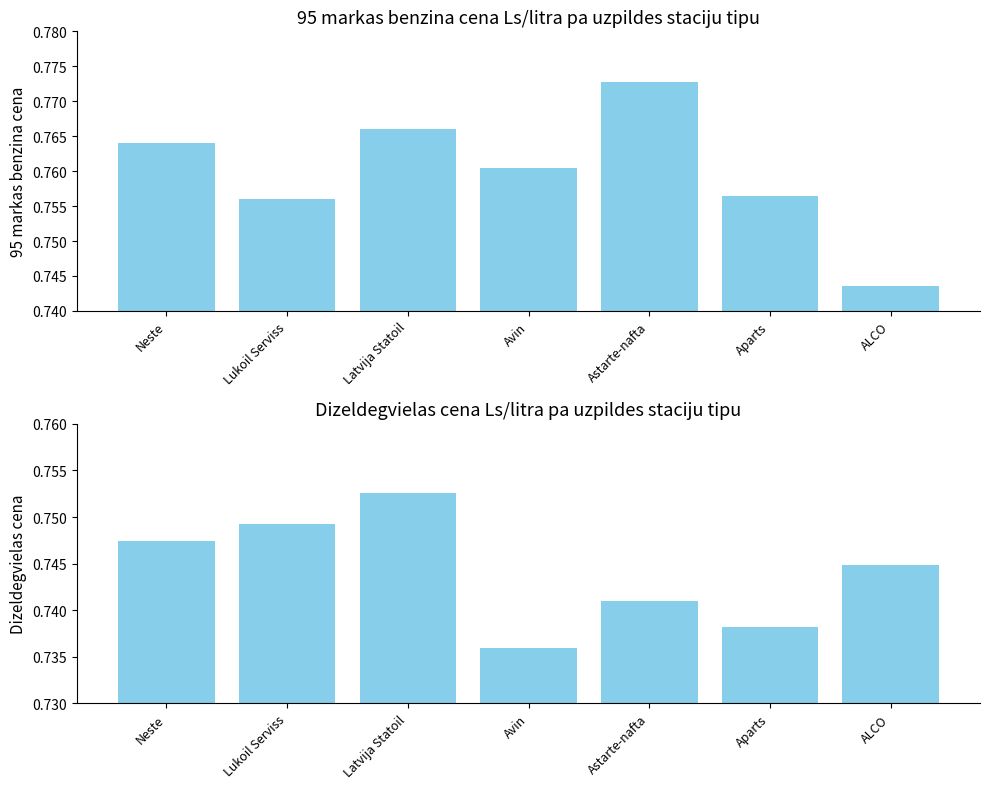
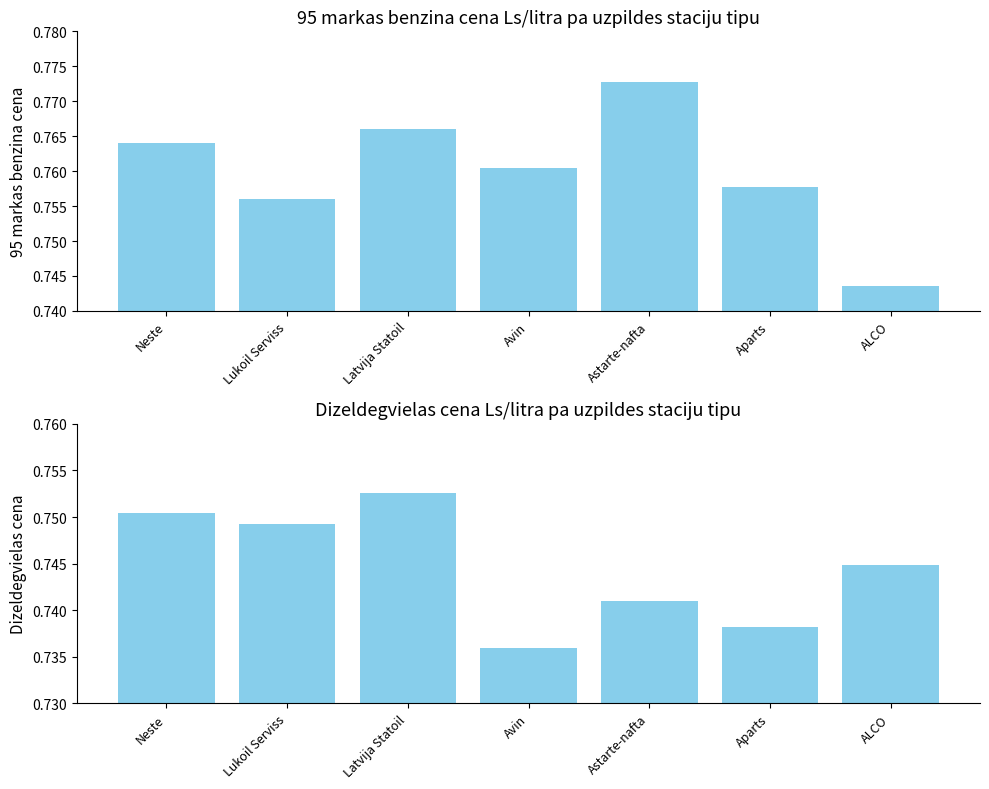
  {
    "95 markas benzina cena Ls/litra pa uzpildes staciju tipu": {
      "Neste": 0.764,
      "Lukoil Serviss": 0.756,
      "Latvija Statoil": 0.766,
      "Avin": 0.761,
      "Astarte-nafta": 0.773,
-     "Aparts": 0.756,
+     "Aparts": 0.758,
      "ALCO": 0.744
    },
    "Dizeldegvielas cena Ls/litra pa uzpildes staciju tipu": {
-     "Neste": 0.747,
+     "Neste": 0.750,
      "Lukoil Serviss": 0.749,
      "Latvija Statoil": 0.753,
      "Avin": 0.736,
      "Astarte-nafta": 0.741,
      "Aparts": 0.738,
      "ALCO": 0.745
    }
  }
